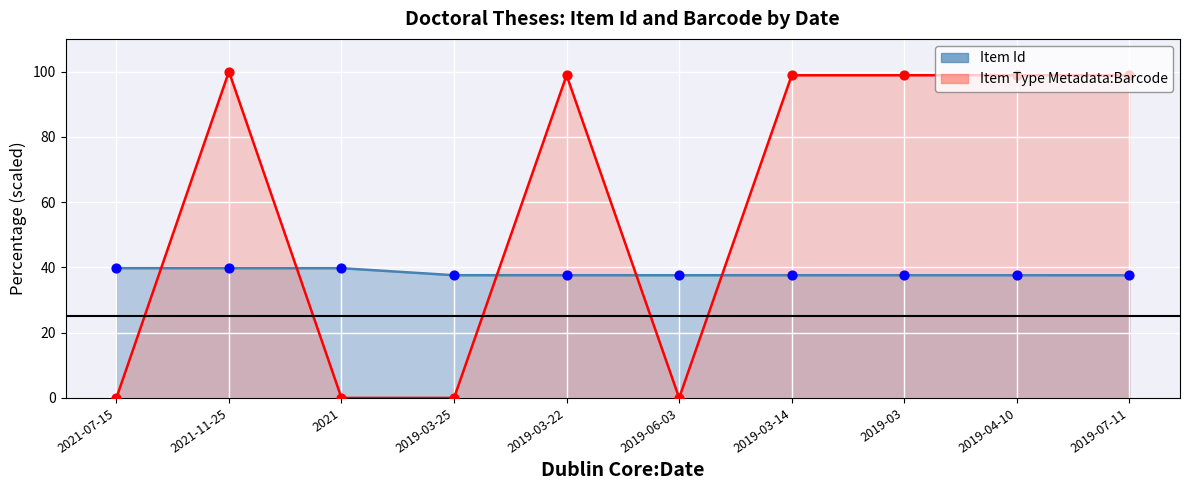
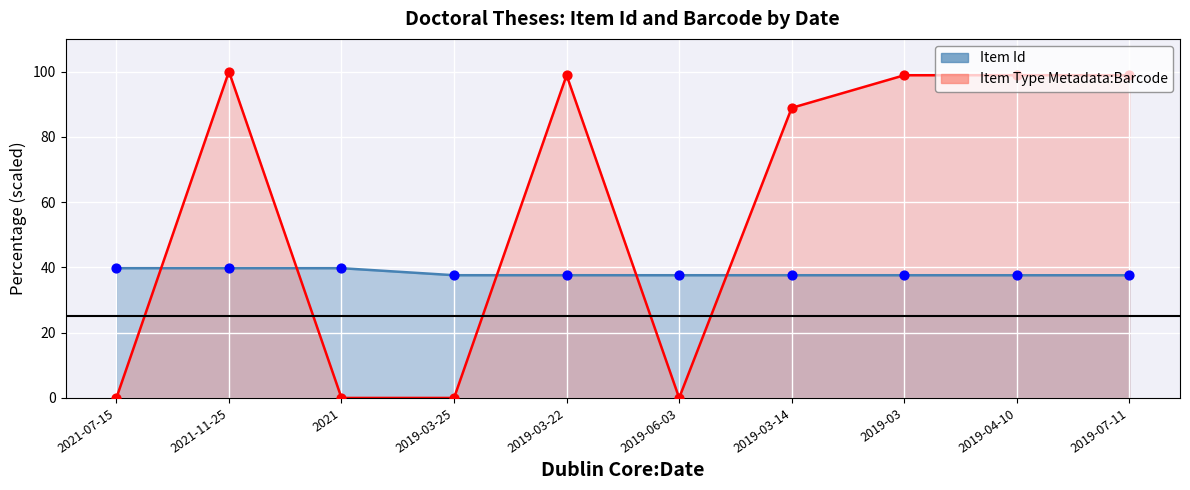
  {
    "Item Id": {
      "2021-07-15": 40,
      "2021-11-25": 40,
      "2021": 40,
      "2019-03-25": 38,
      "2019-03-22": 38,
      "2019-06-03": 38,
      "2019-03-14": 38,
      "2019-03": 38,
      "2019-04-10": 38,
      "2019-07-11": 38
    },
    "Item Type Metadata:Barcode": {
      "2021-07-15": 0,
      "2021-11-25": 100,
      "2021": 0,
      "2019-03-25": 0,
      "2019-03-22": 99,
      "2019-06-03": 0,
-     "2019-03-14": 99,
+     "2019-03-14": 89,
      "2019-03": 99
    }
  }
